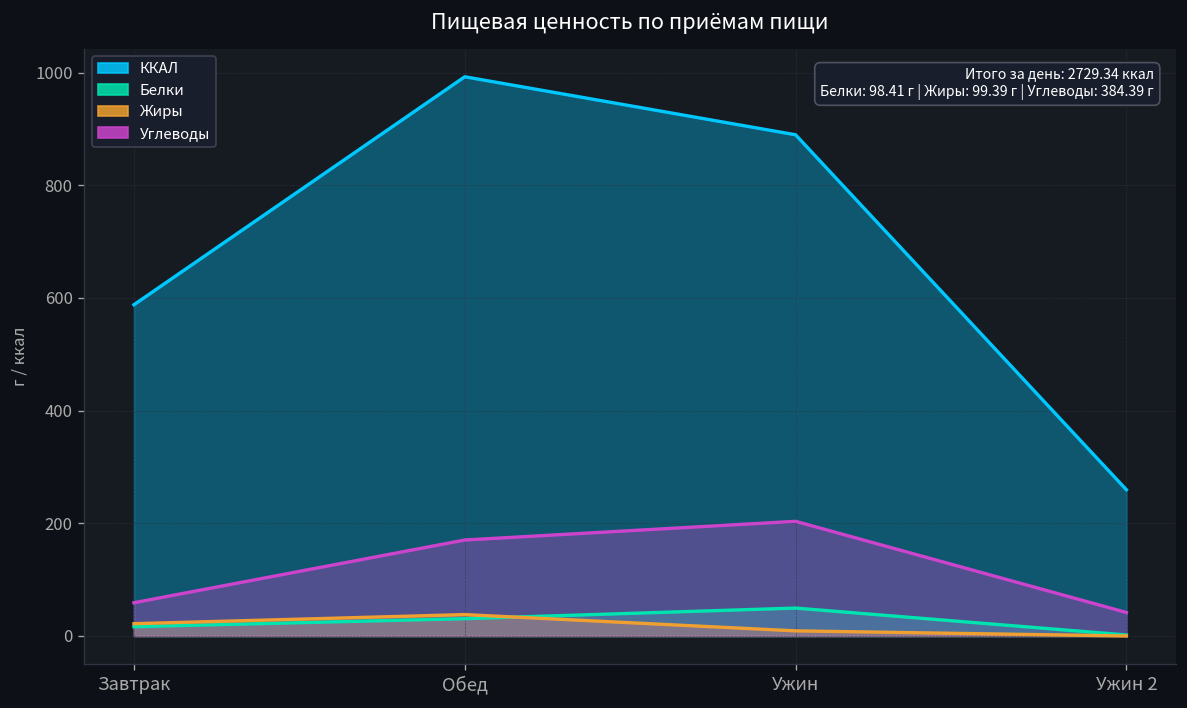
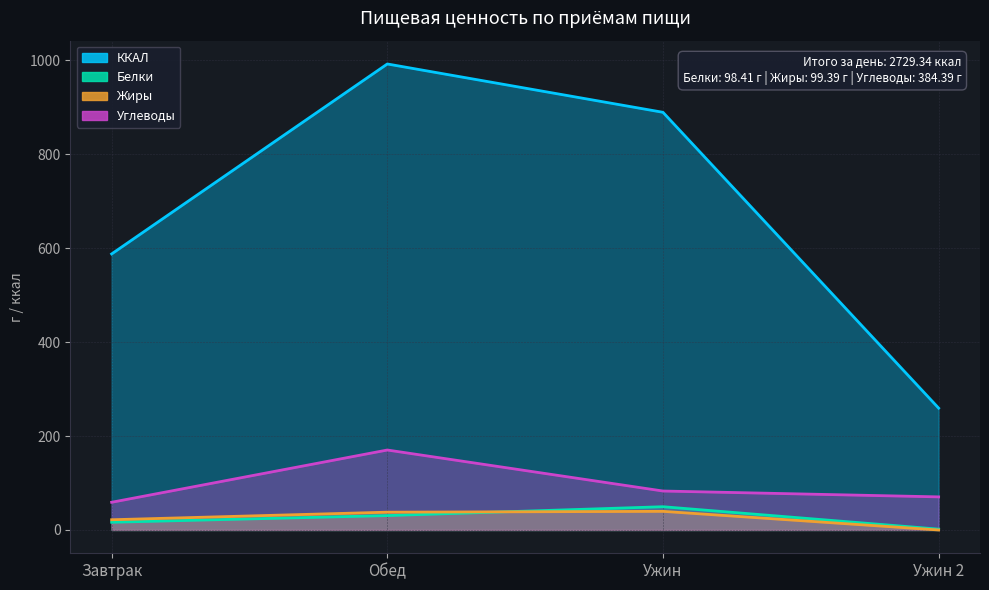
  {
    "Жиры": {
      "Завтрак": 20,
      "Обед": 40,
-     "Ужин": 10
+     "Ужин": 40
    },
    "Углеводы": {
      "Завтрак": 60,
      "Обед": 170,
-     "Ужин": 200,
-     "Ужин 2": 40
+     "Ужин": 80,
+     "Ужин 2": 70
    }
  }
